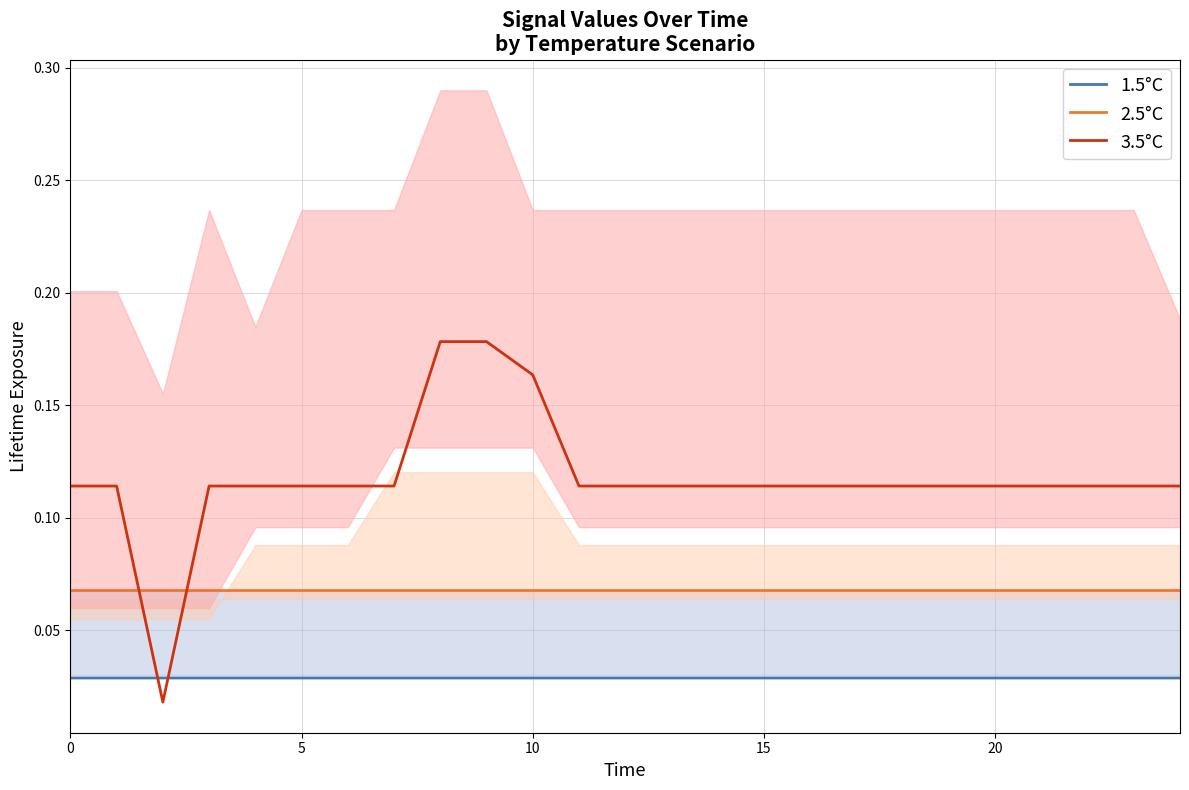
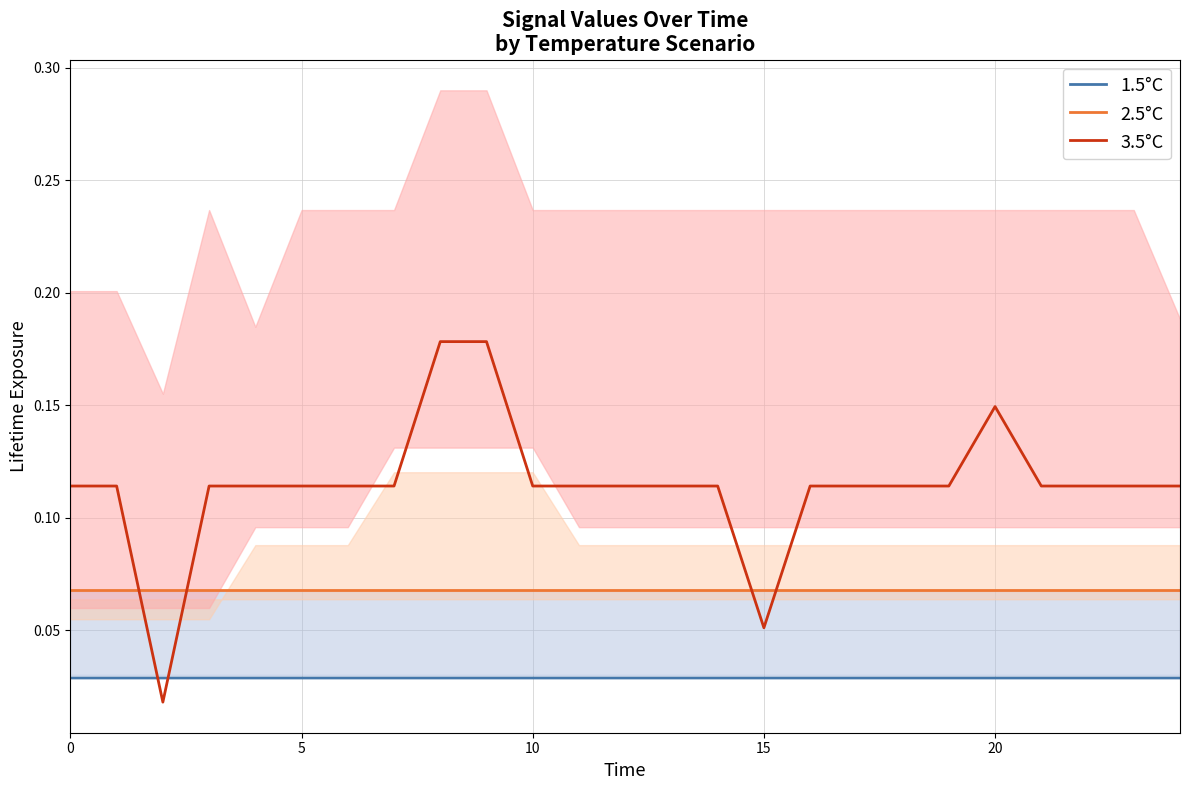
  {
    "1.5°C": {
      "0": 0.029,
      "5": 0.029,
      "10": 0.029,
      "15": 0.029,
      "20": 0.029
    },
    "3.5°C": {
      "0": 0.114,
      "5": 0.114,
-     "10": 0.164,
-     "15": 0.114,
-     "20": 0.114
+     "10": 0.114,
+     "15": 0.051,
+     "20": 0.149
    }
  }
